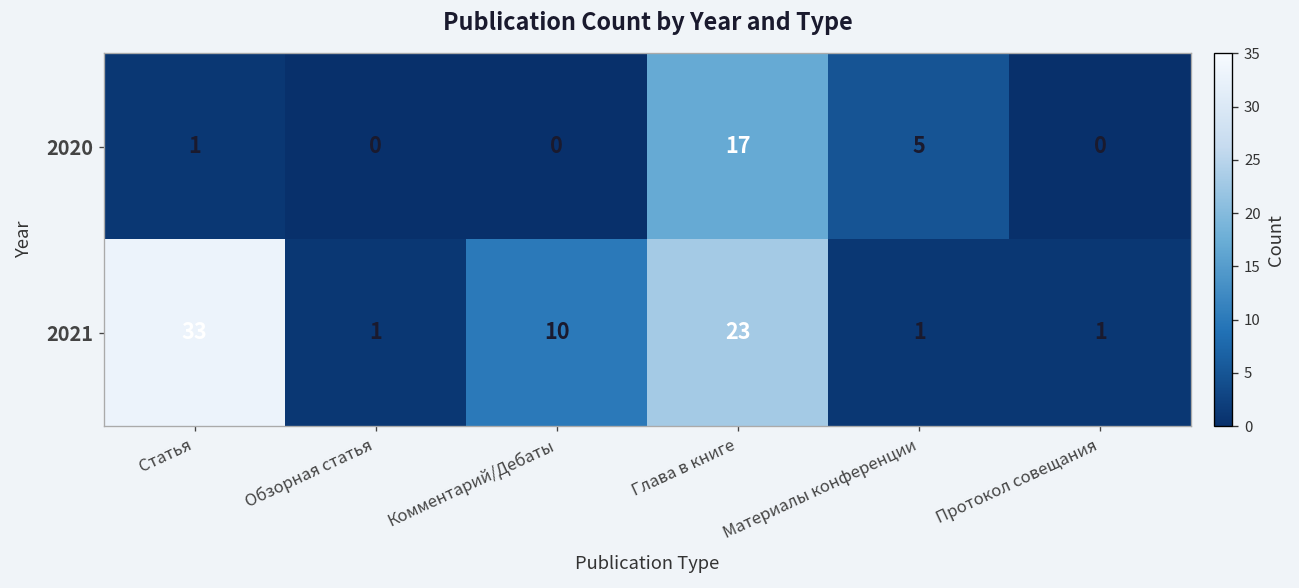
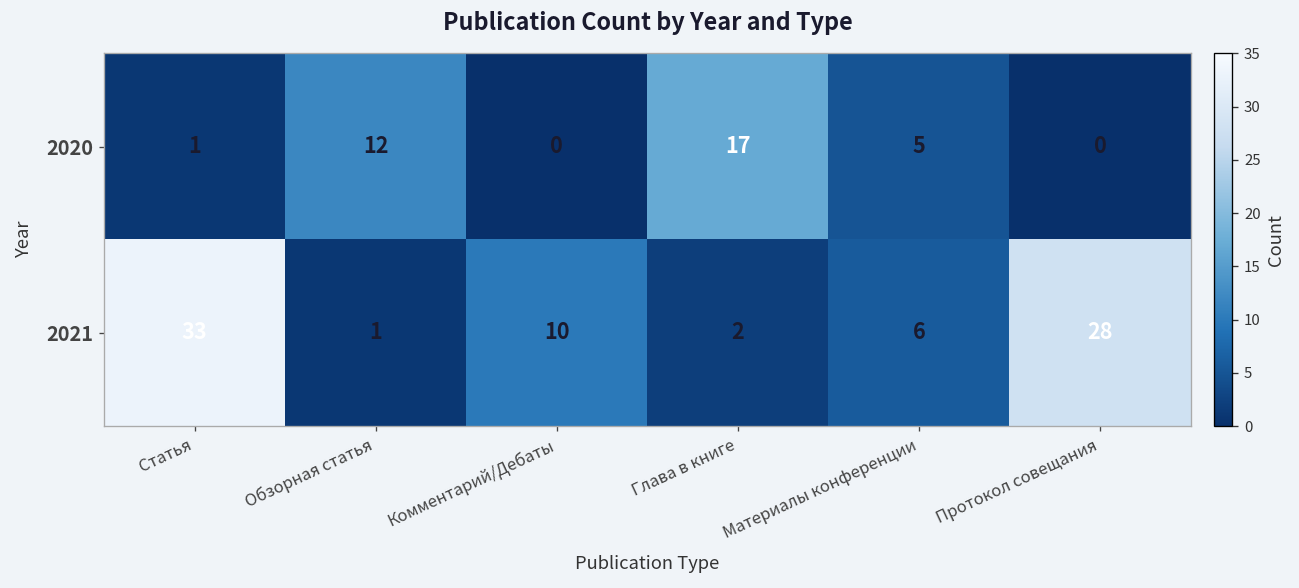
  {
    "2020": {
      "Статья": 1,
-     "Обзорная статья": 0,
+     "Обзорная статья": 12,
      "Комментарий/Дебаты": 0,
      "Глава в книге": 17,
      "Материалы конференции": 5,
      "Протокол совещания": 0
    },
    "2021": {
      "Обзорная статья": 1,
      "Комментарий/Дебаты": 10,
-     "Глава в книге": 23,
-     "Материалы конференции": 1,
-     "Протокол совещания": 1
+     "Глава в книге": 2,
+     "Материалы конференции": 6,
+     "Протокол совещания": 28
    }
  }
